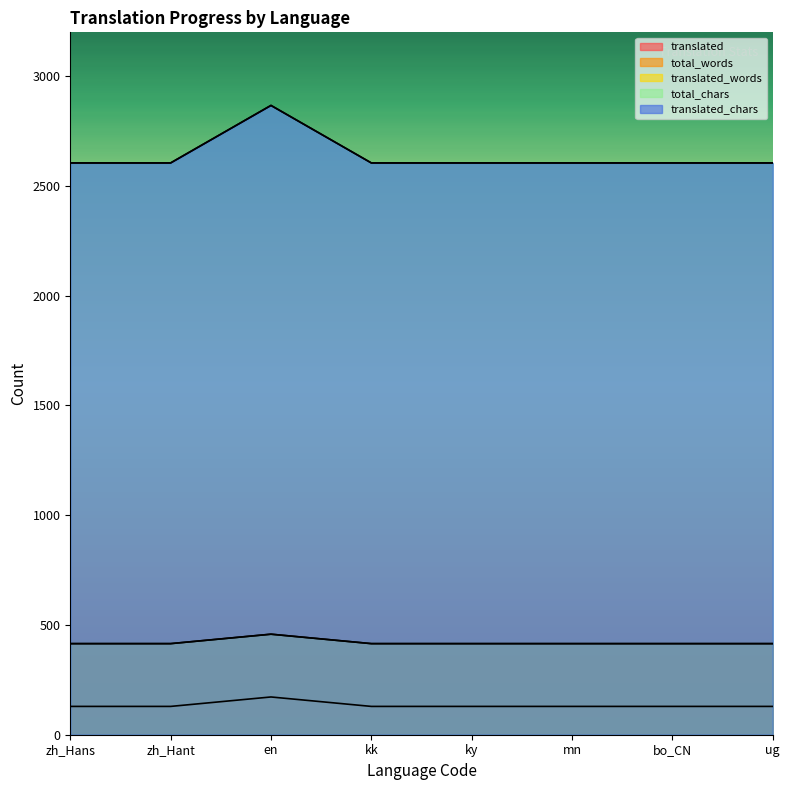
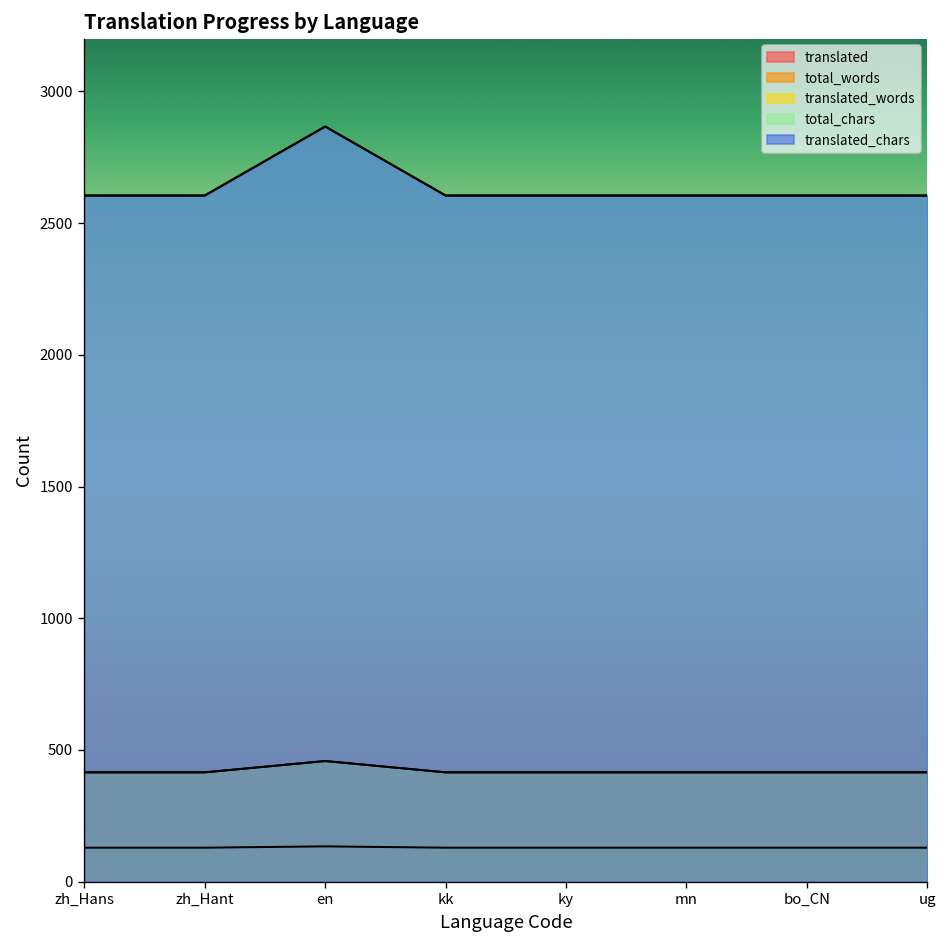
  {
    "translated": {
      "zh_Hans": 130,
      "zh_Hant": 130,
-     "en": 170,
+     "en": 130,
      "kk": 130,
      "ky": 130,
      "mn": 130,
      "bo_CN": 130,
      "ug": 130
    },
    "translated_words": {
      "zh_Hans": 420,
      "zh_Hant": 420,
      "en": 460,
      "kk": 420,
      "ky": 420,
      "mn": 420,
      "bo_CN": 420,
      "ug": 420
    },
    "translated_chars": {
      "zh_Hans": 2610,
      "zh_Hant": 2610,
      "en": 2870,
      "kk": 2610,
      "ky": 2610,
      "mn": 2610,
      "bo_CN": 2610,
      "ug": 2610
    }
  }
